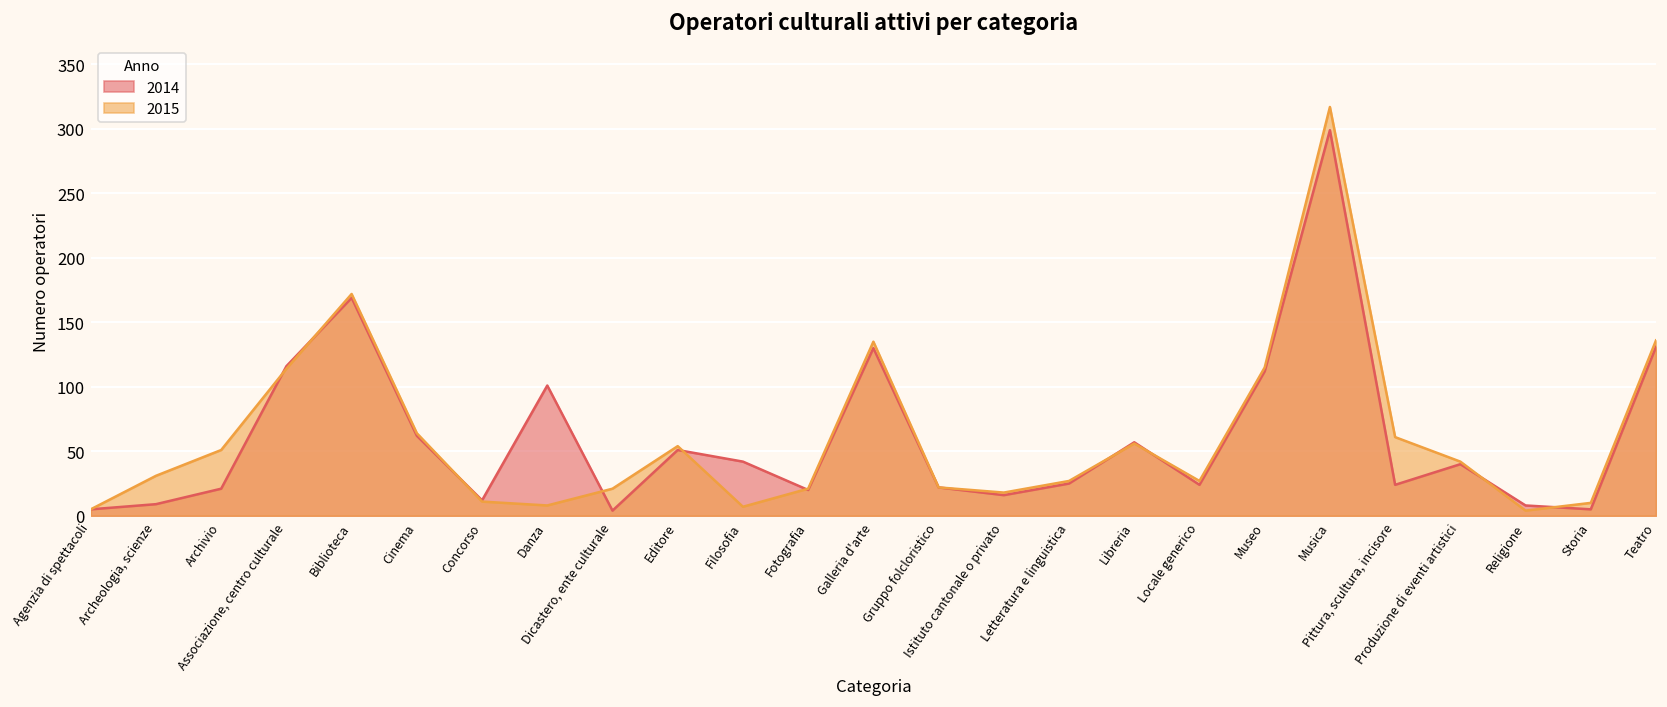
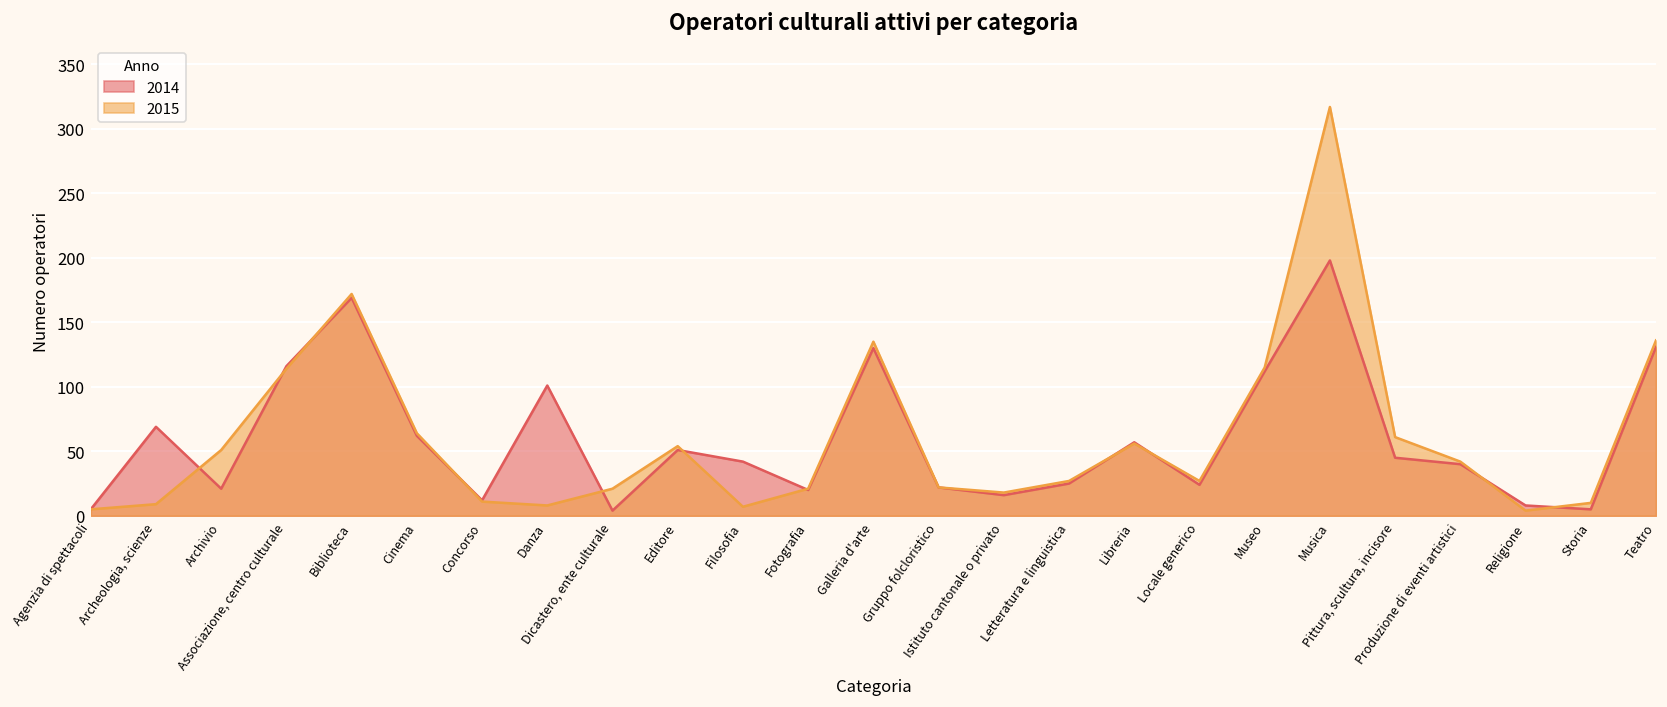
  {
    "2014": {
-     "Archeologia, scienze": 9,
+     "Archeologia, scienze": 69,
      "Archivio": 21,
      "Biblioteca": 169,
      "Danza": 101,
      "Dicastero, ente culturale": 4,
      "Editore": 51,
      "Filosofia": 42,
      "Galleria d'arte": 130,
      "Locale generico": 24,
      "Museo": 112,
-     "Musica": 299,
-     "Pittura, scultura, incisore": 24,
+     "Musica": 198,
+     "Pittura, scultura, incisore": 45,
      "Religione": 8,
      "Storia": 5,
      "Teatro": 131
    },
    "2015": {
-     "Archeologia, scienze": 31,
+     "Archeologia, scienze": 9,
      "Archivio": 51,
      "Biblioteca": 172,
      "Danza": 8,
      "Dicastero, ente culturale": 21,
      "Editore": 54,
      "Filosofia": 7,
      "Galleria d'arte": 135,
      "Locale generico": 27,
      "Museo": 115,
      "Musica": 317,
      "Pittura, scultura, incisore": 61,
      "Religione": 4,
      "Storia": 10,
      "Teatro": 136
    }
  }
